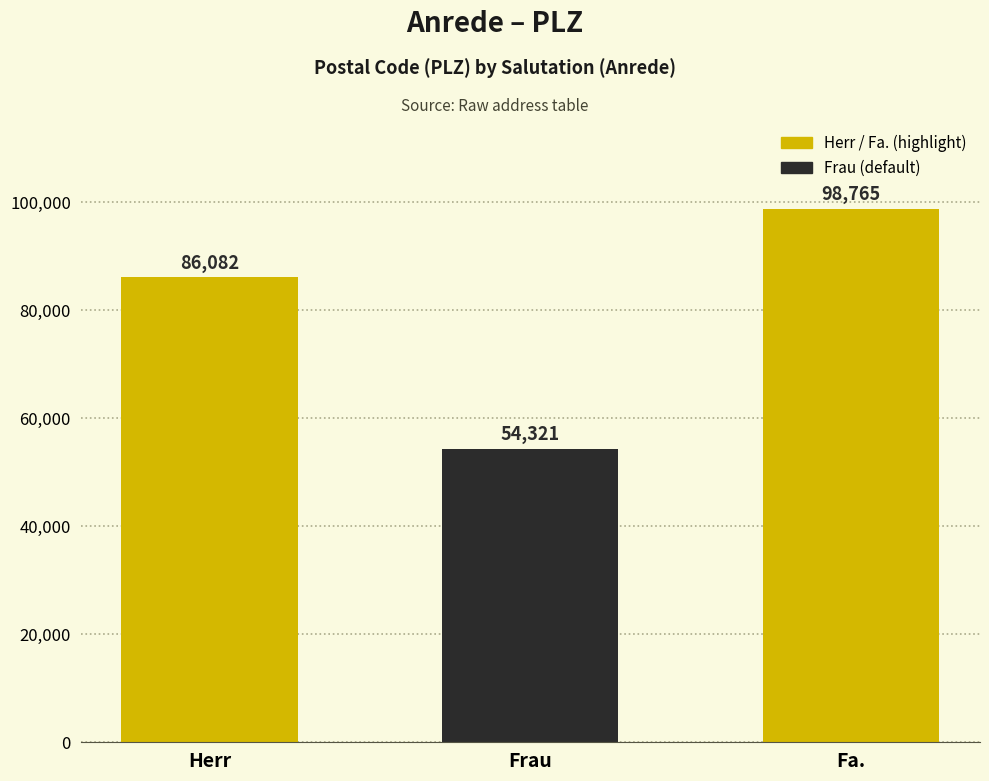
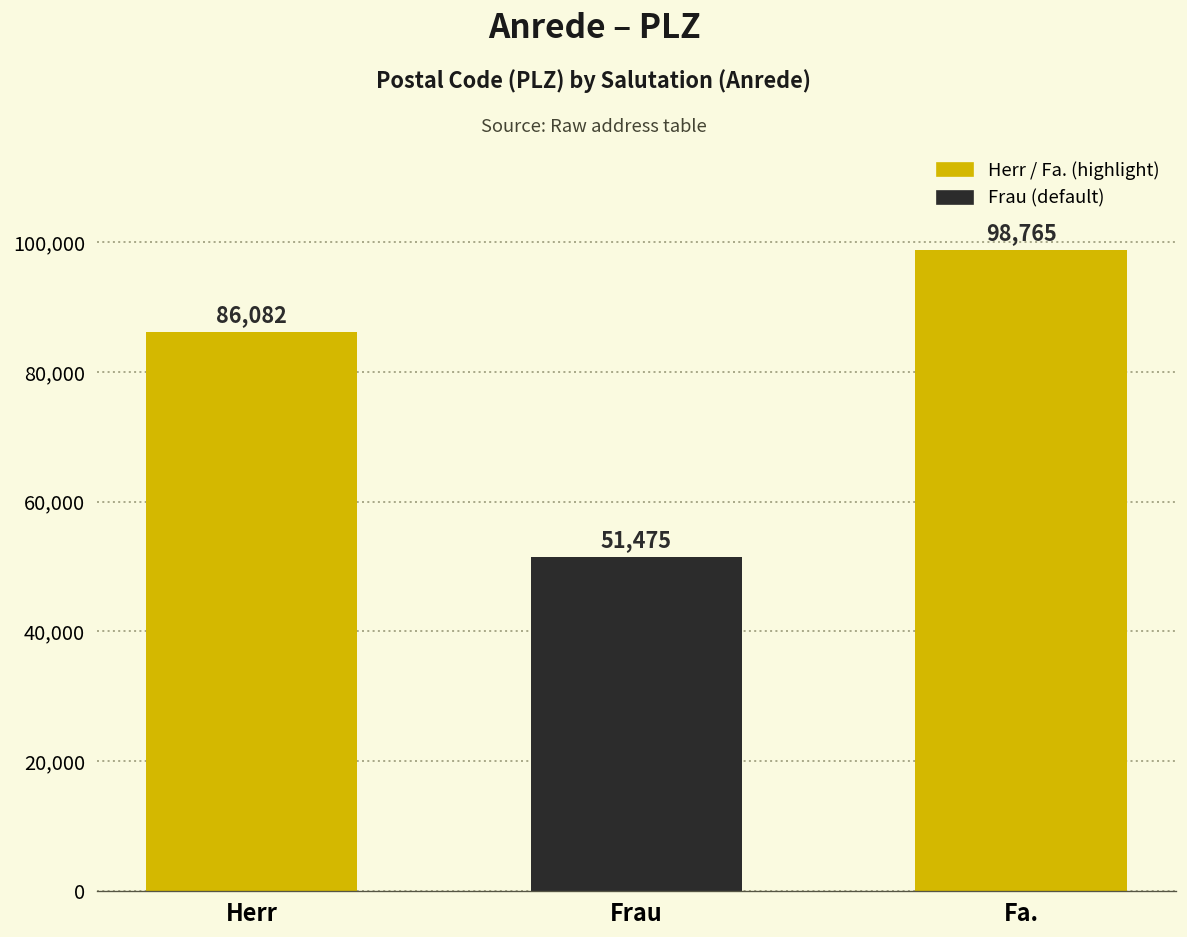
  {
    "Herr": "86,082",
-   "Frau": "54,321",
+   "Frau": "51,475",
    "Fa.": "98,765"
  }
